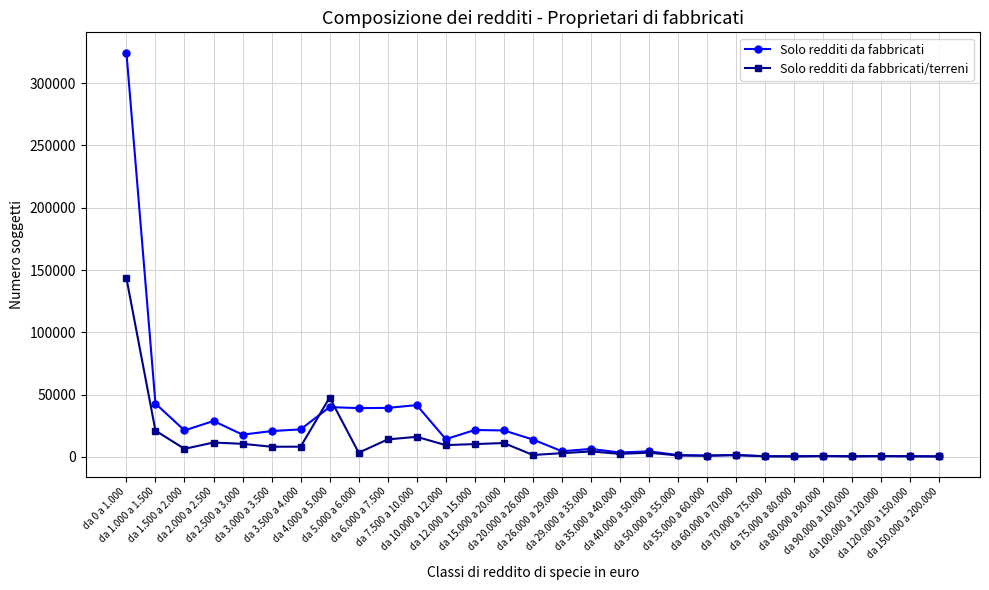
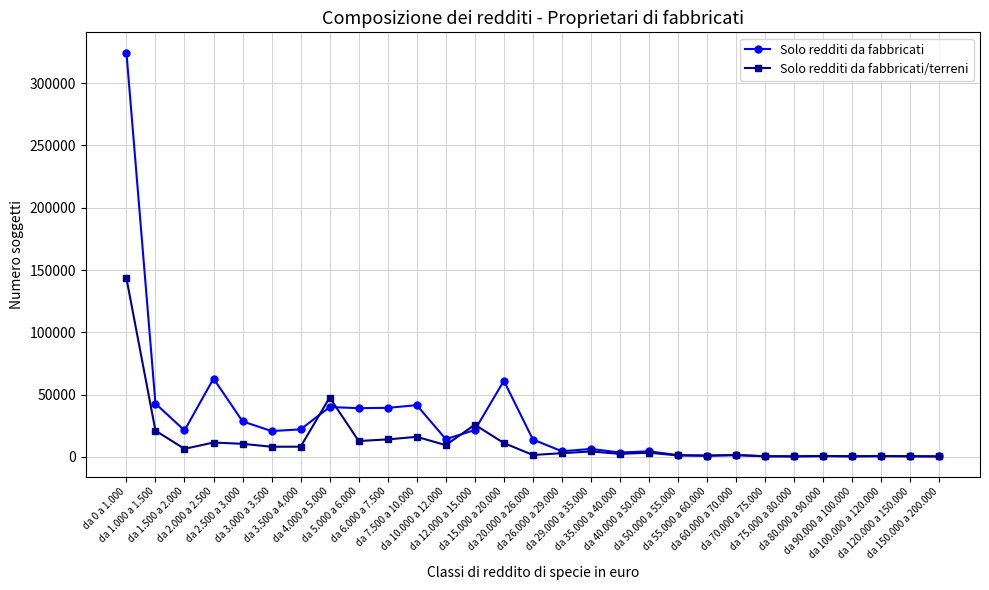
  {
    "Solo redditi da fabbricati": {
      "da 0 a 1.000": 325000,
      "da 1.000 a 1.500": 43000,
      "da 1.500 a 2.000": 21000,
-     "da 2.000 a 2.500": 29000,
-     "da 2.500 a 3.000": 18000,
+     "da 2.000 a 2.500": 63000,
+     "da 2.500 a 3.000": 29000,
      "da 3.000 a 3.500": 21000,
      "da 3.500 a 4.000": 22000,
      "da 4.000 a 5.000": 40000,
      "da 5.000 a 6.000": 39000,
      "da 6.000 a 7.500": 39000,
      "da 7.500 a 10.000": 42000,
      "da 10.000 a 12.000": 14000,
      "da 12.000 a 15.000": 22000,
-     "da 15.000 a 20.000": 21000,
+     "da 15.000 a 20.000": 61000,
      "da 20.000 a 26.000": 14000,
      "da 29.000 a 35.000": 6000
    },
    "Solo redditi da fabbricati/terreni": {
      "da 0 a 1.000": 143000,
      "da 1.000 a 1.500": 21000,
      "da 1.500 a 2.000": 6000,
      "da 2.000 a 2.500": 12000,
      "da 2.500 a 3.000": 11000,
      "da 3.000 a 3.500": 8000,
      "da 3.500 a 4.000": 8000,
      "da 4.000 a 5.000": 48000,
-     "da 5.000 a 6.000": 3000,
+     "da 5.000 a 6.000": 13000,
      "da 6.000 a 7.500": 14000,
      "da 7.500 a 10.000": 16000,
      "da 10.000 a 12.000": 9000,
-     "da 12.000 a 15.000": 10000,
+     "da 12.000 a 15.000": 26000,
      "da 15.000 a 20.000": 11000,
      "da 20.000 a 26.000": 2000,
      "da 29.000 a 35.000": 4000
    }
  }
